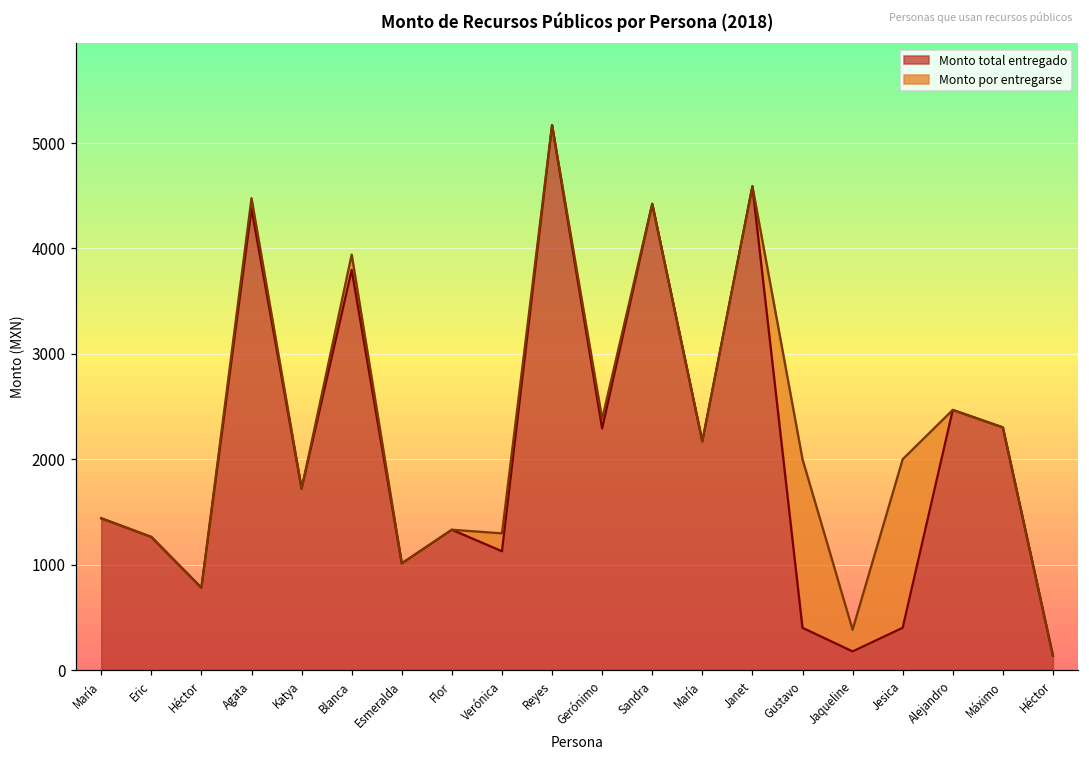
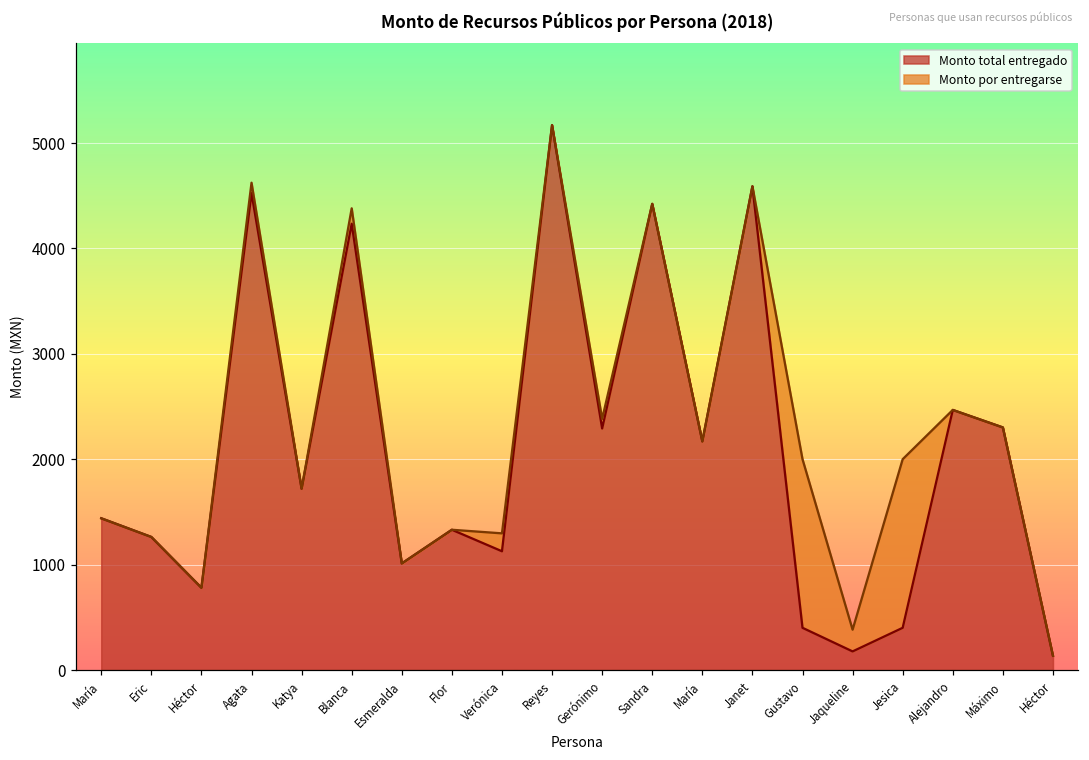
  {
    "Monto total entregado": {
-     "Agata": 4400,
-     "Blanca": 3800,
+     "Agata": 4500,
+     "Blanca": 4200,
      "Verónica": 1100,
      "Gerónimo": 2300,
      "Gustavo": 400,
      "Jaqueline": 200,
      "Jesica": 400
    },
    "Monto por entregarse": {
      "Agata": 100,
      "Blanca": 100,
      "Verónica": 200,
      "Gerónimo": 100,
      "Gustavo": 1600,
      "Jaqueline": 200,
      "Jesica": 1600
    }
  }
